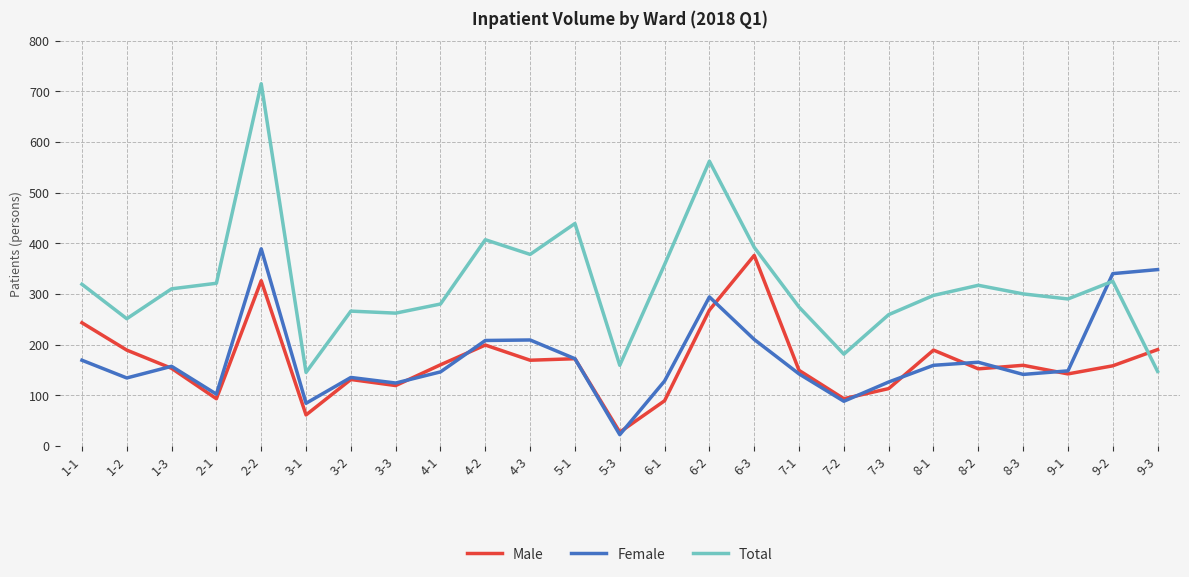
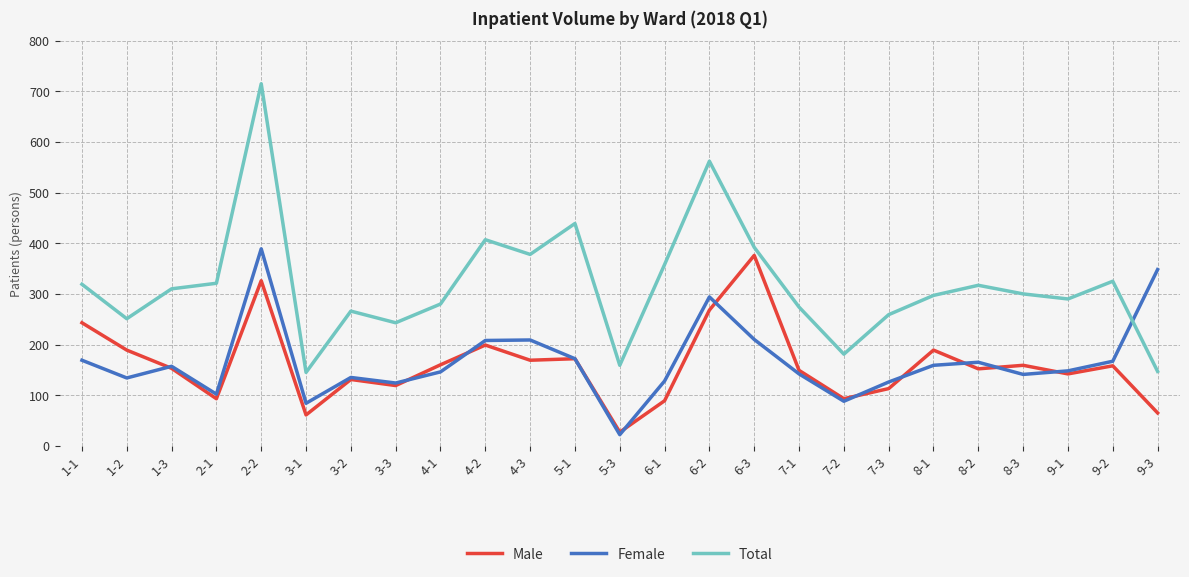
  {
    "Male": {
      "1-1": 240,
      "1-2": 190,
      "2-1": 90,
      "2-2": 330,
      "3-1": 60,
      "4-1": 160,
      "4-2": 200,
      "4-3": 170,
      "5-3": 30,
      "6-1": 90,
      "6-2": 270,
      "6-3": 380,
      "7-1": 150,
      "7-3": 110,
      "8-1": 190,
      "8-2": 150,
      "8-3": 160,
      "9-1": 140,
      "9-2": 160,
-     "9-3": 190
+     "9-3": 70
    },
    "Female": {
      "1-1": 170,
      "1-2": 130,
      "2-1": 100,
      "2-2": 390,
      "3-1": 80,
      "4-1": 150,
      "4-2": 210,
      "4-3": 210,
      "5-3": 20,
      "6-1": 130,
      "6-2": 290,
      "6-3": 210,
      "7-1": 140,
      "7-3": 130,
      "8-1": 160,
      "8-2": 170,
      "8-3": 140,
      "9-1": 150,
-     "9-2": 340,
+     "9-2": 170,
      "9-3": 350
    },
    "Total": {
      "1-1": 320,
      "1-2": 250,
      "1-3": 310,
      "2-1": 320,
      "2-2": 720,
      "3-1": 150,
      "3-2": 270,
-     "3-3": 260,
+     "3-3": 240,
      "4-1": 280,
      "4-2": 410,
      "4-3": 380,
      "5-1": 440,
      "5-3": 160,
      "6-1": 360,
      "6-2": 560,
      "6-3": 390,
      "7-1": 270,
      "7-2": 180,
      "7-3": 260,
      "8-1": 300,
      "8-2": 320,
      "8-3": 300,
      "9-1": 290,
      "9-2": 330,
      "9-3": 150
    }
  }
